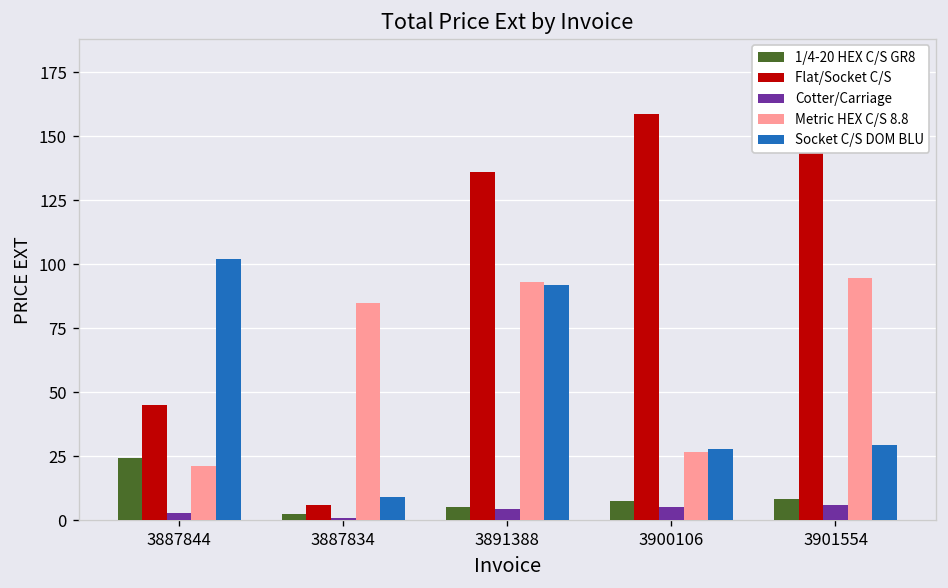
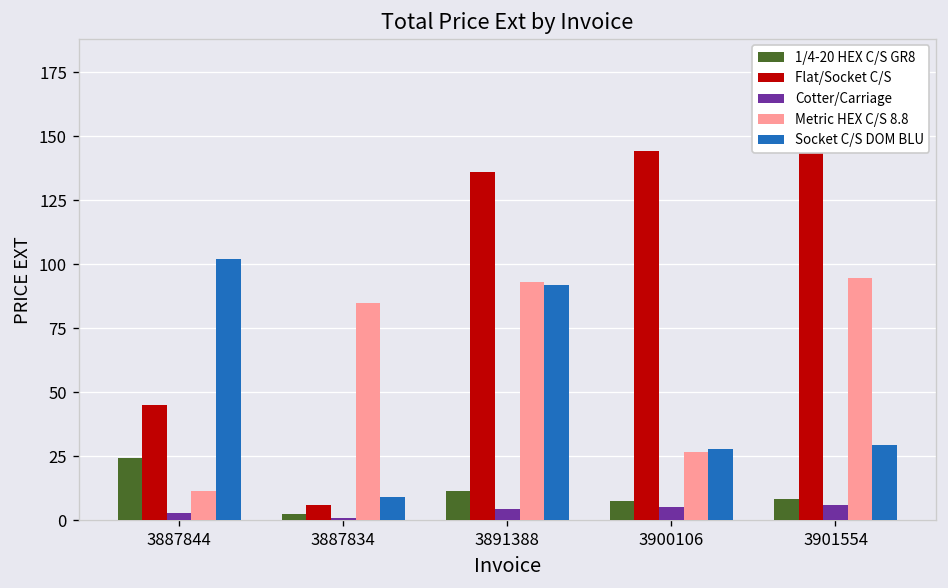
  {
    "1/4-20 HEX C/S GR8": {
      "3887844": 24,
      "3887834": 3,
-     "3891388": 5,
+     "3891388": 12,
      "3900106": 8,
      "3901554": 8
    },
    "Flat/Socket C/S": {
      "3887844": 45,
      "3887834": 6,
      "3891388": 136,
-     "3900106": 159
+     "3900106": 144
    },
    "Cotter/Carriage": {
      "3887844": 3,
      "3891388": 4,
      "3900106": 5,
      "3901554": 6
    },
    "Metric HEX C/S 8.8": {
-     "3887844": 21,
+     "3887844": 12,
      "3887834": 85,
      "3891388": 93,
      "3900106": 27,
      "3901554": 95
    },
    "Socket C/S DOM BLU": {
      "3887844": 102,
      "3887834": 9,
      "3891388": 92,
      "3900106": 28,
      "3901554": 29
    }
  }
